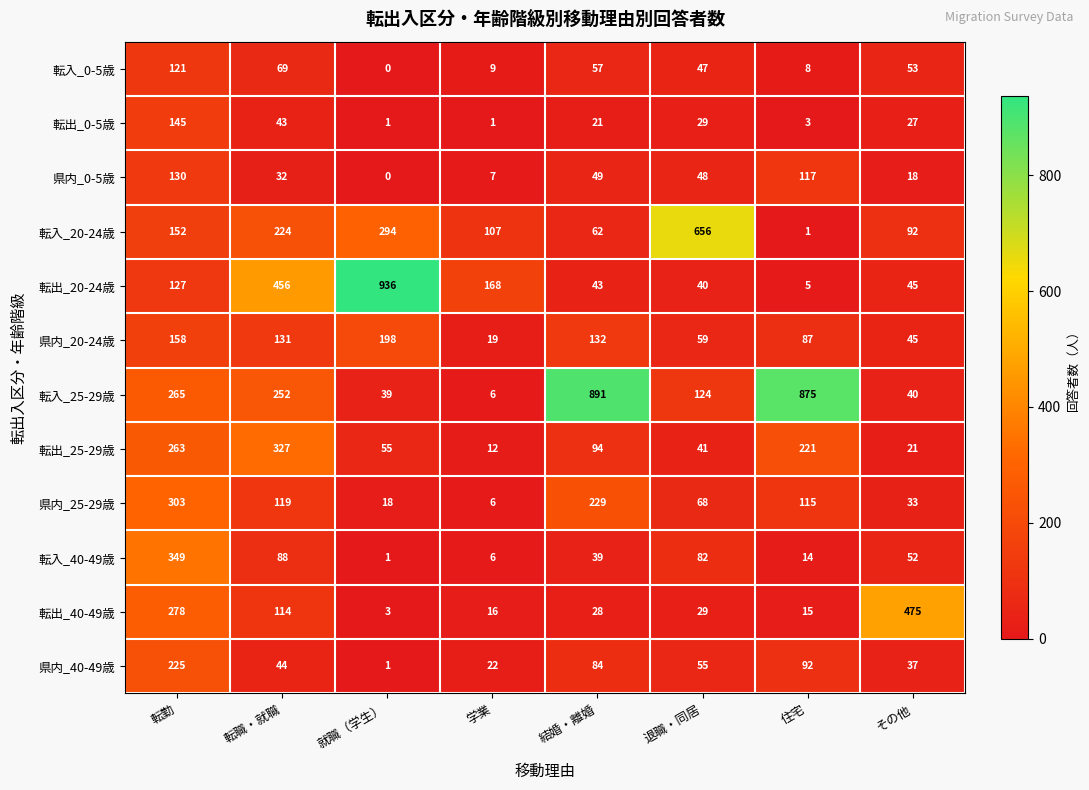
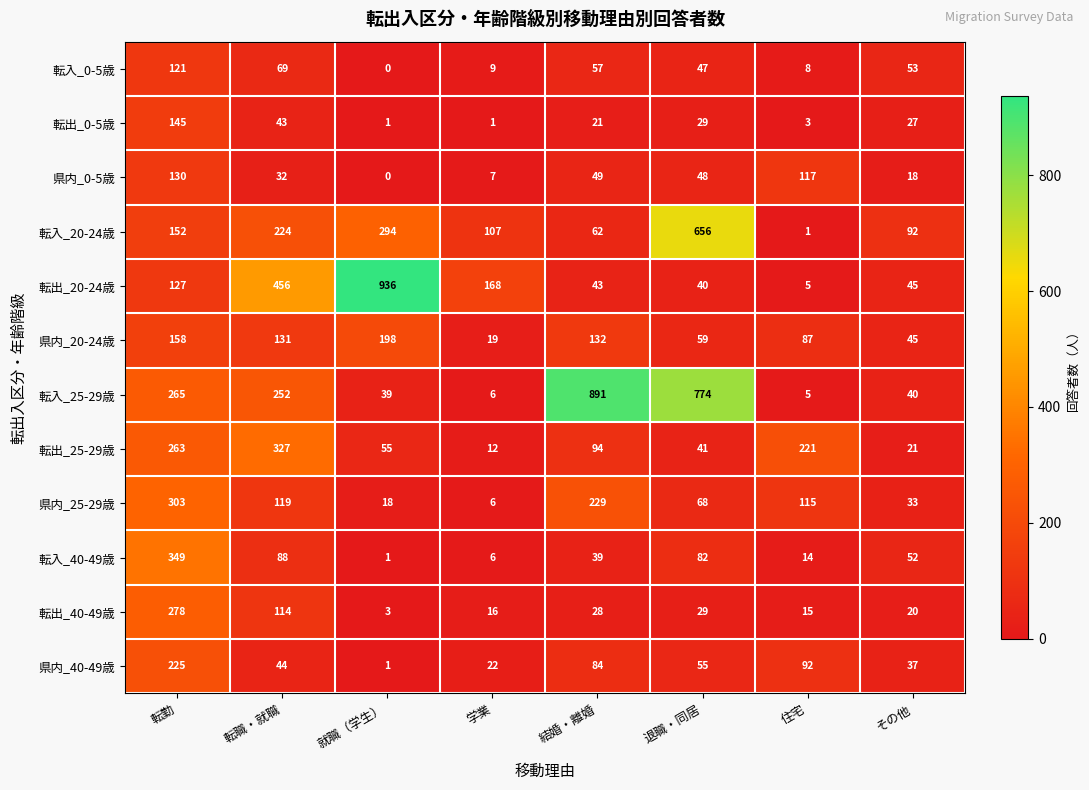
  {
    "転入_0-5歳": {
      "転勤": 121,
      "転職・就職": 69,
      "就職（学生）": 0,
      "学業": 9,
      "結婚・離婚": 57,
      "退職・同居": 47,
      "住宅": 8,
      "その他": 53
    },
    "転出_0-5歳": {
      "転勤": 145,
      "転職・就職": 43,
      "就職（学生）": 1,
      "学業": 1,
      "結婚・離婚": 21,
      "退職・同居": 29,
      "住宅": 3,
      "その他": 27
    },
    "県内_0-5歳": {
      "転勤": 130,
      "転職・就職": 32,
      "就職（学生）": 0,
      "学業": 7,
      "結婚・離婚": 49,
      "退職・同居": 48,
      "住宅": 117,
      "その他": 18
    },
    "転入_20-24歳": {
      "転勤": 152,
      "転職・就職": 224,
      "就職（学生）": 294,
      "学業": 107,
      "結婚・離婚": 62,
      "退職・同居": 656,
      "住宅": 1,
      "その他": 92
    },
    "転出_20-24歳": {
      "転勤": 127,
      "転職・就職": 456,
      "就職（学生）": 936,
      "学業": 168,
      "結婚・離婚": 43,
      "退職・同居": 40,
      "住宅": 5,
      "その他": 45
    },
    "県内_20-24歳": {
      "転勤": 158,
      "転職・就職": 131,
      "就職（学生）": 198,
      "学業": 19,
      "結婚・離婚": 132,
      "退職・同居": 59,
      "住宅": 87,
      "その他": 45
    },
    "転入_25-29歳": {
      "転勤": 265,
      "転職・就職": 252,
      "就職（学生）": 39,
      "学業": 6,
      "結婚・離婚": 891,
-     "退職・同居": 124,
-     "住宅": 875,
+     "退職・同居": 774,
+     "住宅": 5,
      "その他": 40
    },
    "転出_25-29歳": {
      "転勤": 263,
      "転職・就職": 327,
      "就職（学生）": 55,
      "学業": 12,
      "結婚・離婚": 94,
      "退職・同居": 41,
      "住宅": 221,
      "その他": 21
    },
    "県内_25-29歳": {
      "転勤": 303,
      "転職・就職": 119,
      "就職（学生）": 18,
      "学業": 6,
      "結婚・離婚": 229,
      "退職・同居": 68,
      "住宅": 115,
      "その他": 33
    },
    "転入_40-49歳": {
      "転勤": 349,
      "転職・就職": 88,
      "就職（学生）": 1,
      "学業": 6,
      "結婚・離婚": 39,
      "退職・同居": 82,
      "住宅": 14,
      "その他": 52
    },
    "転出_40-49歳": {
      "転勤": 278,
      "転職・就職": 114,
      "就職（学生）": 3,
      "学業": 16,
      "結婚・離婚": 28,
      "退職・同居": 29,
      "住宅": 15,
-     "その他": 475
+     "その他": 20
    },
    "県内_40-49歳": {
      "転勤": 225,
      "転職・就職": 44,
      "就職（学生）": 1,
      "学業": 22,
      "結婚・離婚": 84,
      "退職・同居": 55,
      "住宅": 92,
      "その他": 37
    }
  }
